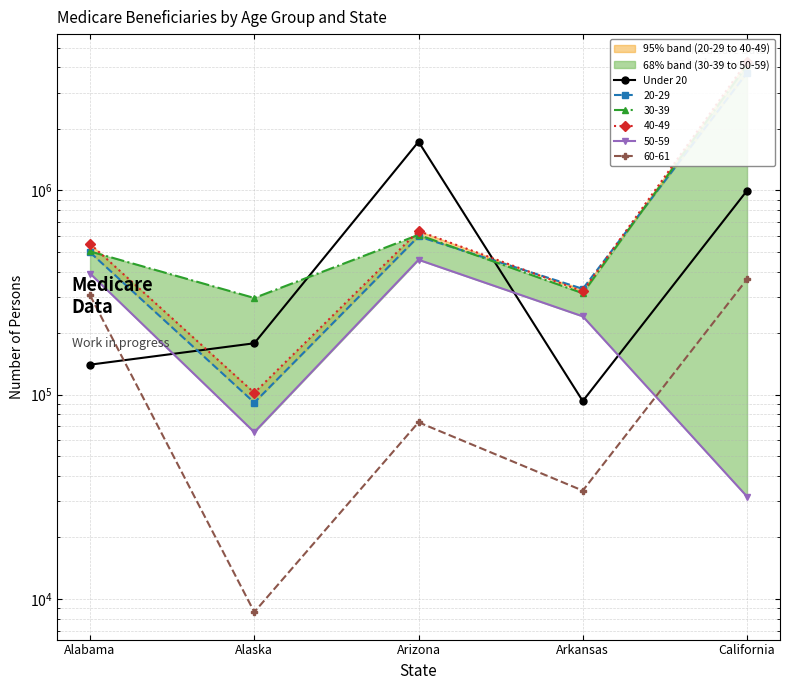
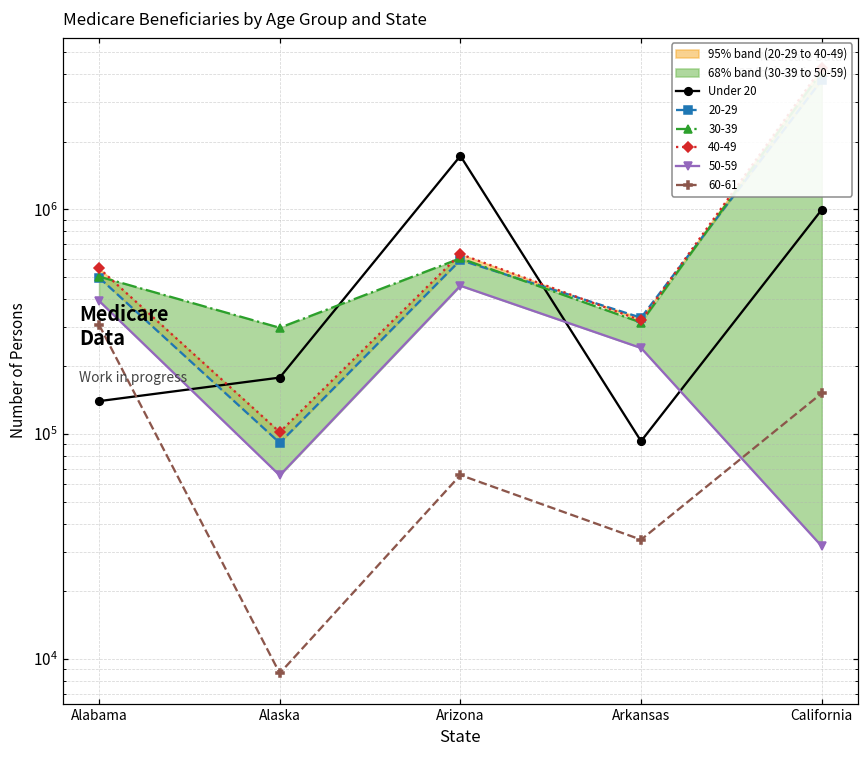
  {
    "Under 20": {
      "Alabama": 140000,
      "Alaska": 180000,
      "Arizona": 1700000,
      "Arkansas": 90000,
      "California": 1000000
    },
    "20-29": {
      "Alaska": 90000
    },
    "68% band (30-39 to 50-59)": {
      "Alaska": 300000
    },
    "50-59": {
      "Alabama": 390000,
      "Alaska": 66000,
      "Arizona": 460000,
      "Arkansas": 240000,
      "California": 32000
    },
    "60-61": {
      "Alabama": 310000,
      "Alaska": 8600,
-     "Arizona": 73000,
+     "Arizona": 66000,
      "Arkansas": 34000,
-     "California": 370000
+     "California": 150000
    }
  }
